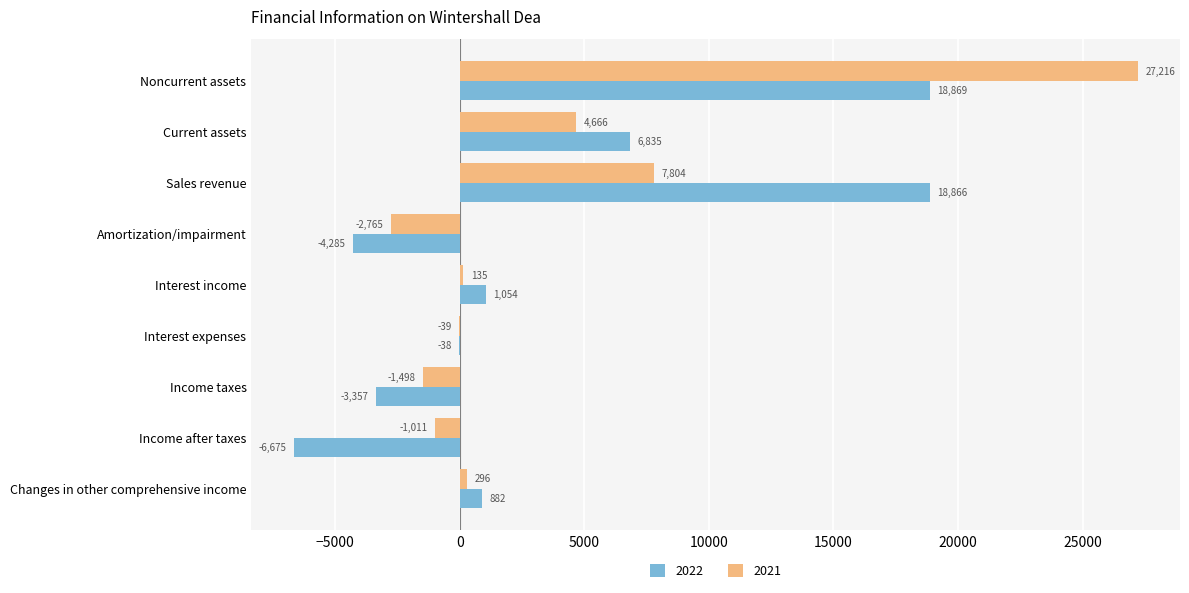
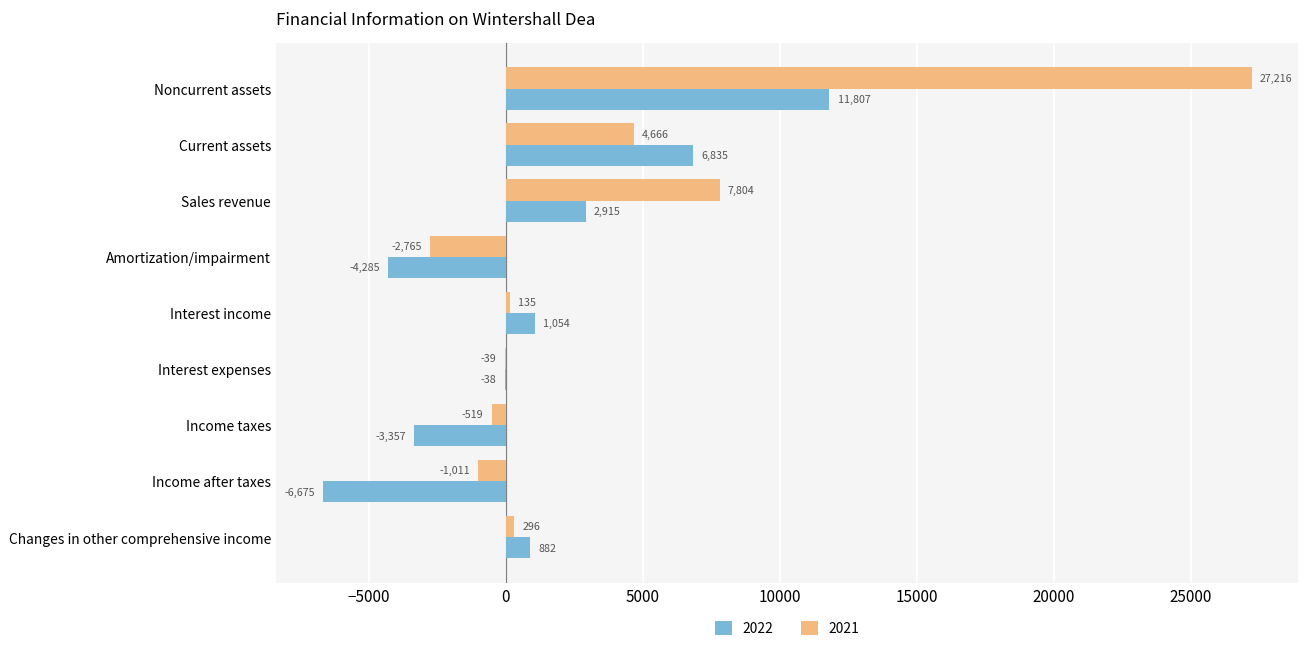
  {
    "2022": {
-     "Noncurrent assets": "18,869",
+     "Noncurrent assets": "11,807",
      "Current assets": "6,835",
-     "Sales revenue": "18,866",
+     "Sales revenue": "2,915",
      "Amortization/impairment": "-4,285",
      "Interest income": "1,054",
      "Interest expenses": "-38",
      "Income taxes": "-3,357",
      "Income after taxes": "-6,675",
      "Changes in other comprehensive income": "882"
    },
    "2021": {
      "Noncurrent assets": "27,216",
      "Current assets": "4,666",
      "Sales revenue": "7,804",
      "Amortization/impairment": "-2,765",
      "Interest income": "135",
      "Interest expenses": "-39",
-     "Income taxes": "-1,498",
+     "Income taxes": "-519",
      "Income after taxes": "-1,011",
      "Changes in other comprehensive income": "296"
    }
  }
